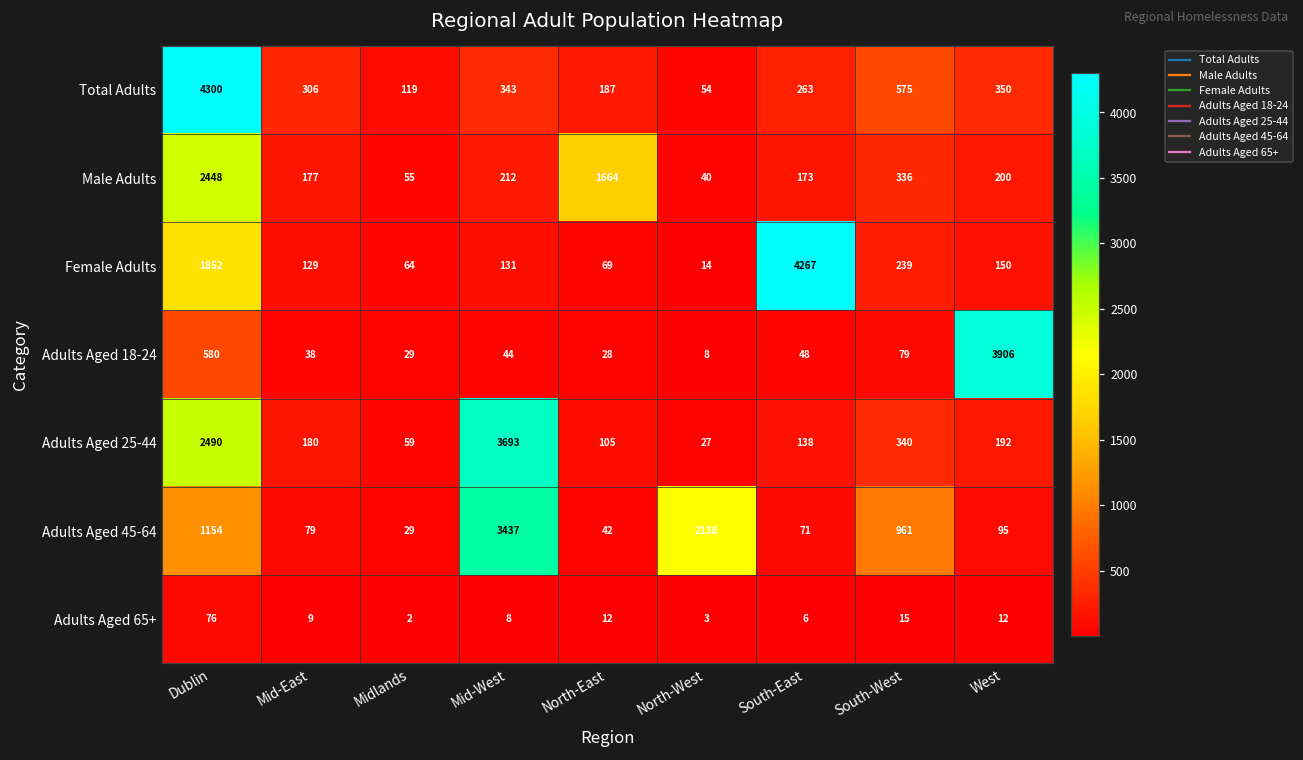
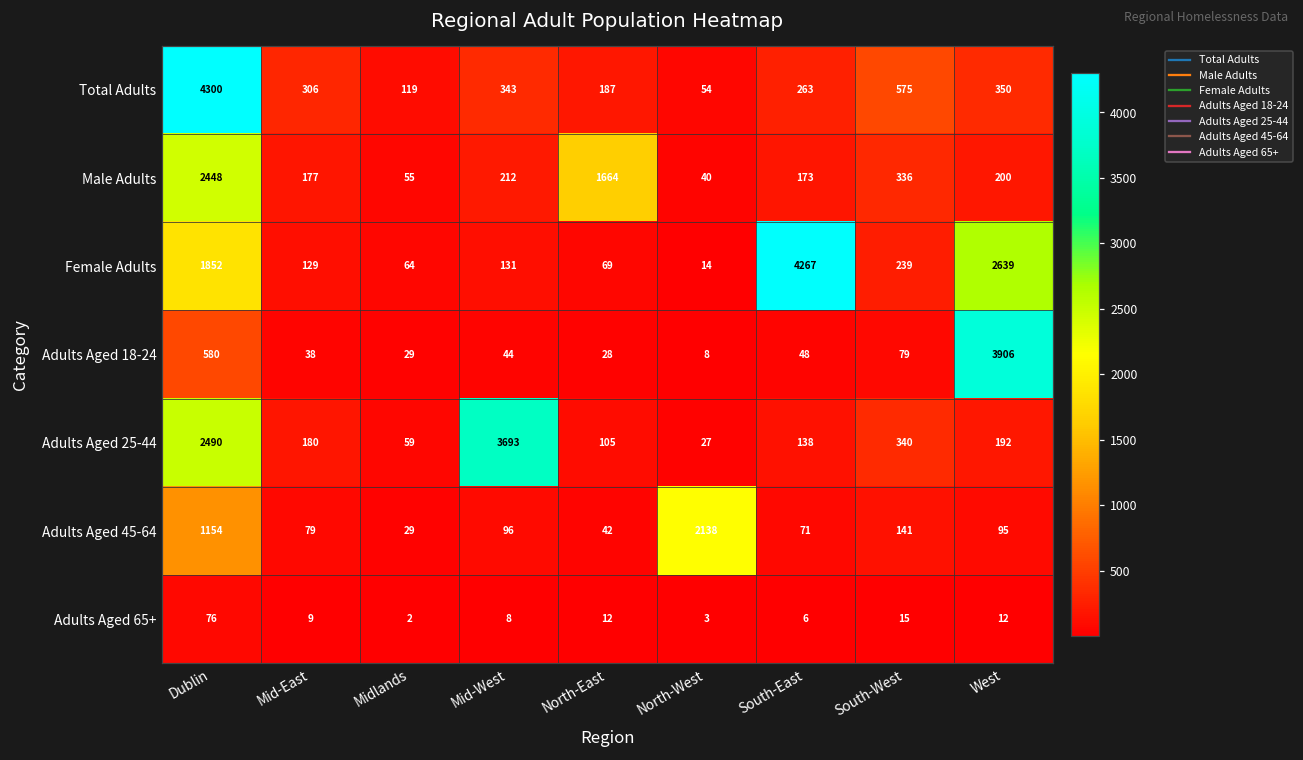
  {
    "Total Adults": {
      "Dublin": 4300,
      "Mid-East": 306,
      "Midlands": 119,
      "Mid-West": 343,
      "North-East": 187,
      "North-West": 54,
      "South-East": 263,
      "South-West": 575,
      "West": 350
    },
    "Male Adults": {
      "Dublin": 2448,
      "Mid-East": 177,
      "Midlands": 55,
      "Mid-West": 212,
      "North-East": 1664,
      "North-West": 40,
      "South-East": 173,
      "South-West": 336,
      "West": 200
    },
    "Female Adults": {
      "Dublin": 1852,
      "Mid-East": 129,
      "Midlands": 64,
      "Mid-West": 131,
      "North-East": 69,
      "North-West": 14,
      "South-East": 4267,
      "South-West": 239,
-     "West": 150
+     "West": 2639
    },
    "Adults Aged 18-24": {
      "Dublin": 580,
      "Mid-East": 38,
      "Midlands": 29,
      "Mid-West": 44,
      "North-East": 28,
      "North-West": 8,
      "South-East": 48,
      "South-West": 79,
      "West": 3906
    },
    "Adults Aged 25-44": {
      "Dublin": 2490,
      "Mid-East": 180,
      "Midlands": 59,
      "Mid-West": 3693,
      "North-East": 105,
      "North-West": 27,
      "South-East": 138,
      "South-West": 340,
      "West": 192
    },
    "Adults Aged 45-64": {
      "Dublin": 1154,
      "Mid-East": 79,
      "Midlands": 29,
-     "Mid-West": 3437,
+     "Mid-West": 96,
      "North-East": 42,
      "North-West": 2138,
      "South-East": 71,
-     "South-West": 961,
+     "South-West": 141,
      "West": 95
    },
    "Adults Aged 65+": {
      "Dublin": 76,
      "Mid-East": 9,
      "Midlands": 2,
      "Mid-West": 8,
      "North-East": 12,
      "North-West": 3,
      "South-East": 6,
      "South-West": 15,
      "West": 12
    }
  }
